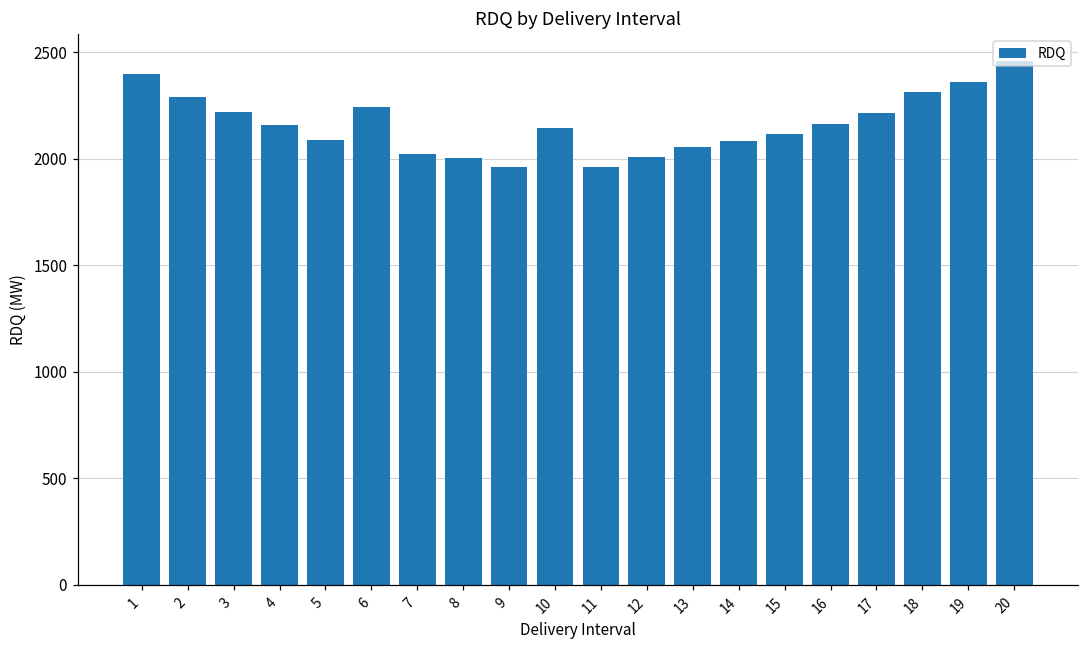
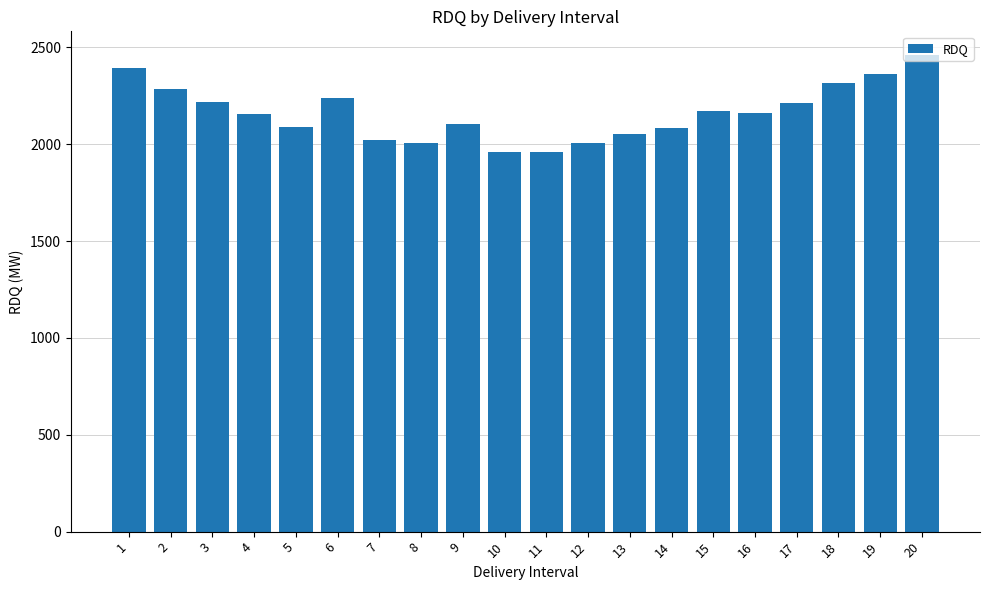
  {
    "1": 2400,
    "2": 2290,
    "3": 2220,
    "4": 2160,
    "5": 2090,
    "6": 2240,
    "7": 2020,
    "8": 2000,
-   "9": 1960,
-   "10": 2150,
+   "9": 2110,
+   "10": 1960,
    "11": 1960,
    "12": 2010,
    "13": 2050,
    "14": 2080,
-   "15": 2120,
+   "15": 2170,
    "16": 2160,
    "17": 2210,
    "18": 2320,
    "19": 2360
  }
